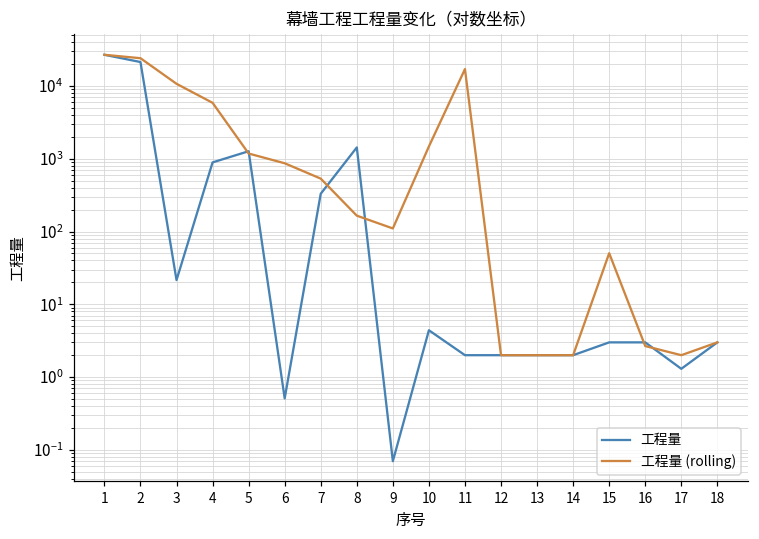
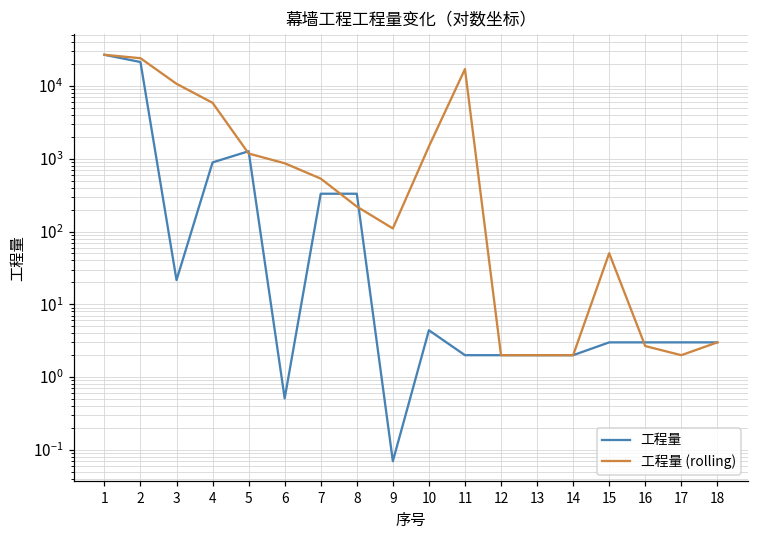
  {
    "工程量": {
      "2": 21000,
      "3": 22,
      "4": 900,
      "6": 0.5,
      "7": 300,
-     "8": 1400,
+     "8": 300,
      "9": 0.07,
      "10": 4,
      "11": 2.0,
      "15": 3,
      "16": 3,
-     "17": 1.3
+     "17": 3
    },
    "工程量 (rolling)": {
      "2": 24000,
      "3": 11000,
      "4": 6000,
      "6": 900,
      "7": 500,
-     "8": 170,
+     "8": 220,
      "9": 110,
      "10": 1500,
      "11": 17000,
      "15": 50,
      "16": 2.7,
      "17": 2
    }
  }
